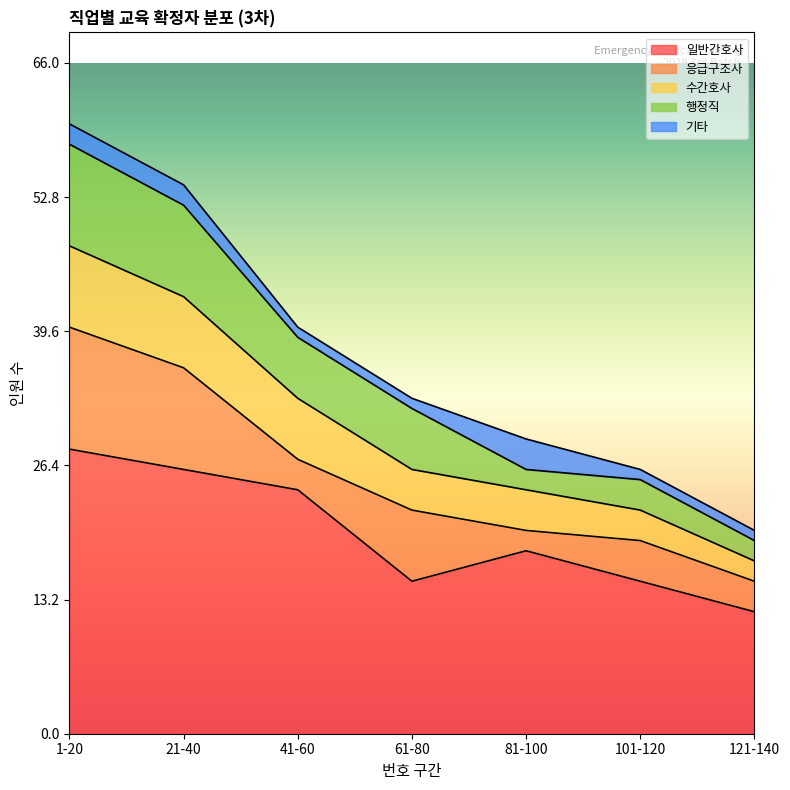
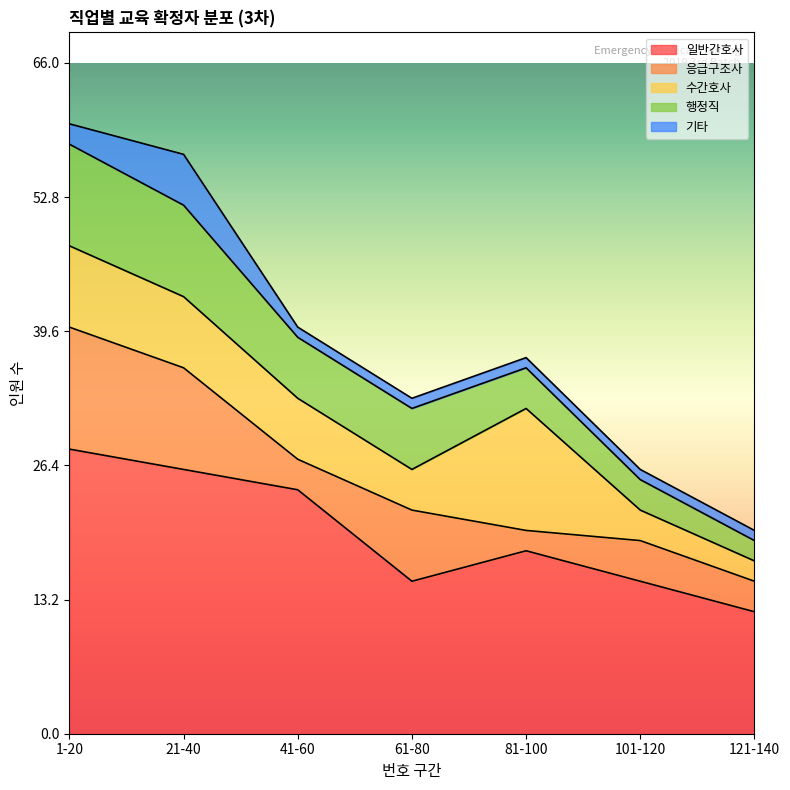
  {
    "일반간호사": {
      "1-20": 28,
      "21-40": 26,
      "41-60": 24,
      "61-80": 15,
      "81-100": 18,
      "101-120": 15,
      "121-140": 12
    },
    "응급구조사": {
      "1-20": 12,
      "21-40": 10,
      "41-60": 3,
      "61-80": 7,
      "81-100": 2,
      "101-120": 4,
      "121-140": 3
    },
    "수간호사": {
      "1-20": 8,
      "21-40": 7,
      "41-60": 6,
      "61-80": 4,
-     "81-100": 4,
+     "81-100": 12,
      "101-120": 3,
      "121-140": 2
    },
    "행정직": {
      "1-20": 10,
      "21-40": 9,
      "41-60": 6,
      "61-80": 6,
-     "81-100": 2,
+     "81-100": 4,
      "101-120": 3,
      "121-140": 2
    },
    "기타": {
      "1-20": 2,
-     "21-40": 2,
+     "21-40": 5,
      "41-60": 1,
      "61-80": 1,
-     "81-100": 3,
+     "81-100": 1,
      "101-120": 1,
      "121-140": 1
    }
  }
